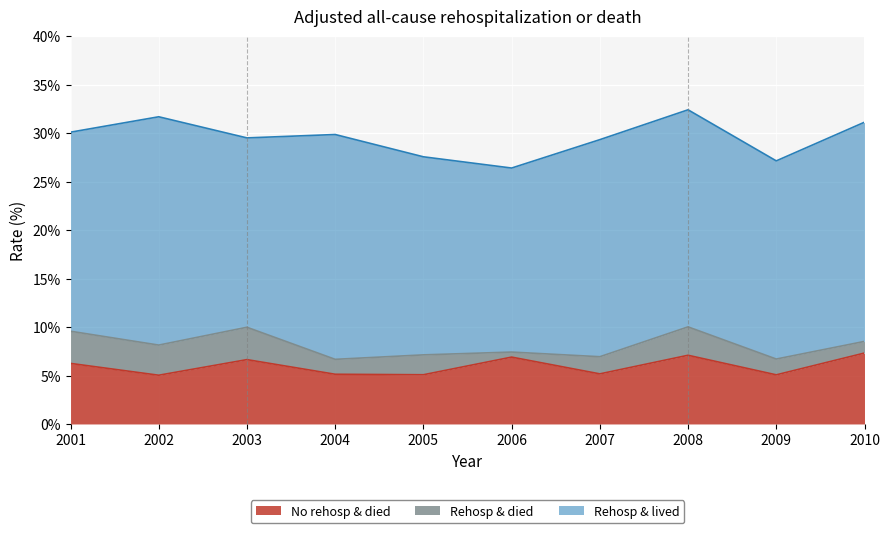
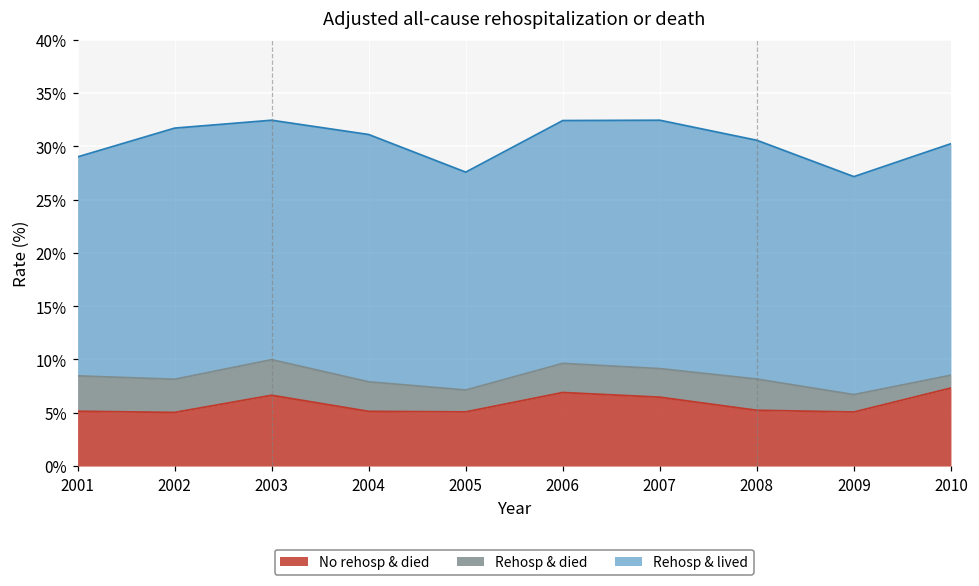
  {
    "No rehosp & died": {
-     "2001": "6%",
+     "2001": "5%",
      "2002": "5%",
      "2003": "7%",
      "2004": "5%",
      "2005": "5%",
      "2006": "7%",
-     "2007": "5%",
-     "2008": "7%",
+     "2007": "6%",
+     "2008": "5%",
      "2009": "5%",
      "2010": "7%"
    },
    "Rehosp & died": {
      "2001": "3%",
      "2002": "3%",
      "2003": "3%",
-     "2004": "2%",
+     "2004": "3%",
      "2005": "2%",
-     "2006": "1%",
-     "2007": "2%",
+     "2006": "3%",
+     "2007": "3%",
      "2008": "3%",
      "2009": "2%",
      "2010": "1%"
    },
    "Rehosp & lived": {
      "2001": "21%",
      "2002": "24%",
-     "2003": "20%",
+     "2003": "22%",
      "2004": "23%",
      "2005": "20%",
-     "2006": "19%",
-     "2007": "22%",
+     "2006": "23%",
+     "2007": "23%",
      "2008": "22%",
      "2009": "20%",
-     "2010": "23%"
+     "2010": "22%"
    }
  }
